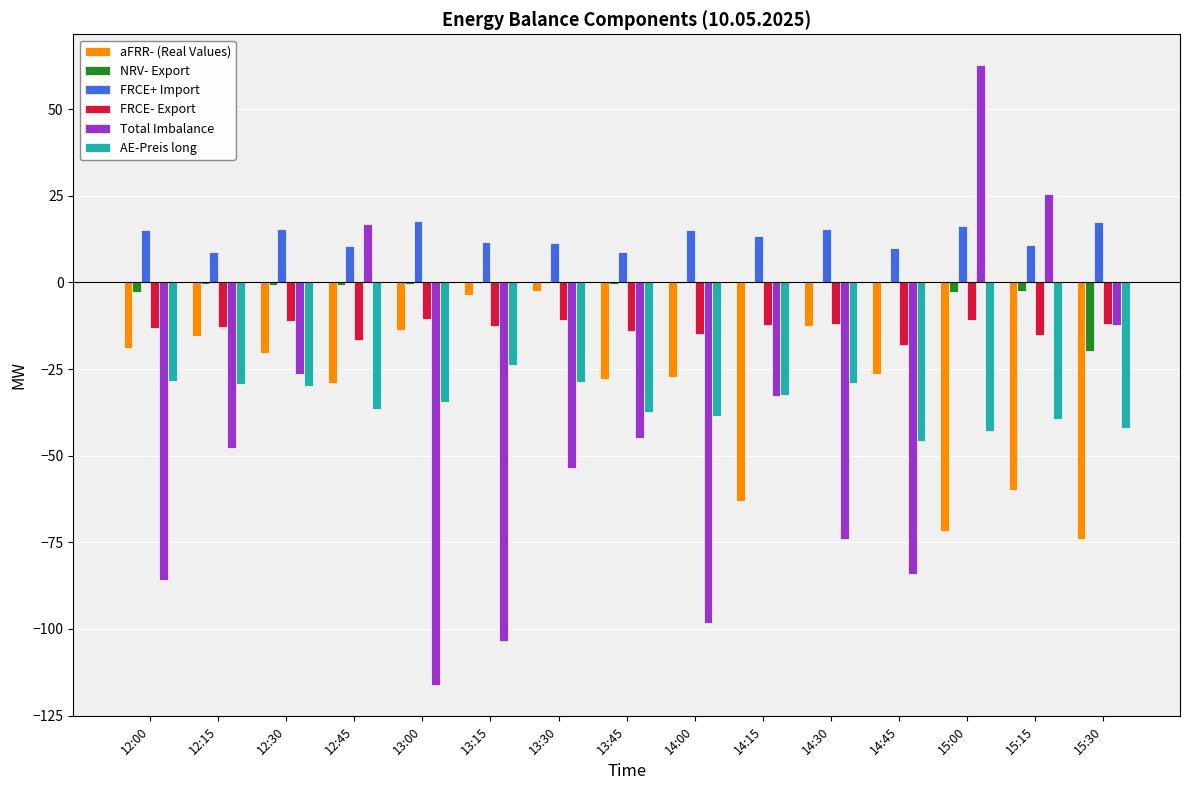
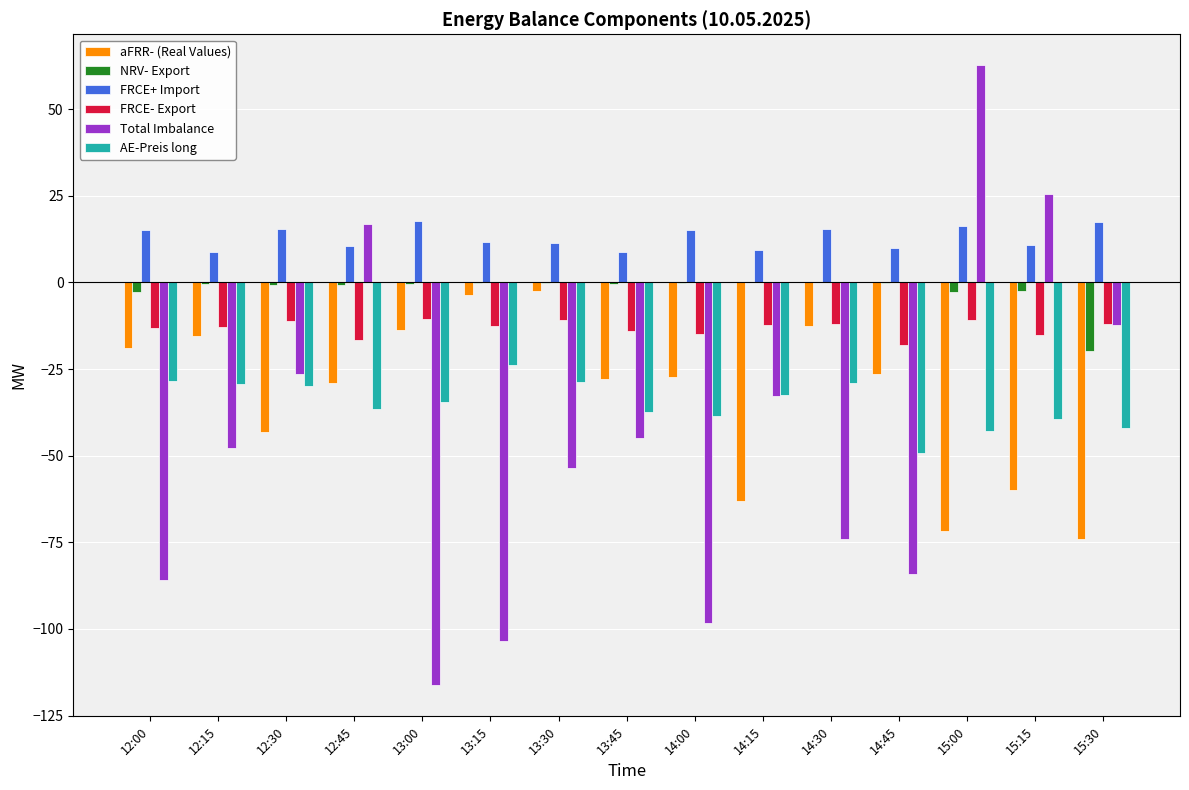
  {
    "aFRR- (Real Values)": {
      "12:00": -19,
      "12:15": -15,
-     "12:30": -20,
+     "12:30": -43,
      "12:45": -29,
      "13:00": -14,
      "13:15": -4,
      "13:30": -2,
      "13:45": -28,
      "14:00": -27,
      "14:15": -63,
      "14:30": -13,
      "14:45": -27,
      "15:00": -72,
      "15:15": -60,
      "15:30": -74
    },
    "NRV- Export": {
      "12:00": -3,
      "14:15": 0,
      "15:00": -3,
      "15:15": -2,
      "15:30": -20
    },
    "FRCE+ Import": {
      "12:00": 15,
      "12:15": 9,
      "12:30": 15,
      "12:45": 10,
      "13:00": 18,
      "13:15": 12,
      "13:30": 11,
      "13:45": 9,
      "14:00": 15,
-     "14:15": 13,
+     "14:15": 9,
      "14:30": 15,
      "14:45": 10,
      "15:00": 16,
      "15:15": 11,
      "15:30": 18
    },
    "FRCE- Export": {
      "12:00": -13,
      "12:15": -13,
      "12:30": -11,
      "12:45": -17,
      "13:00": -11,
      "13:15": -12,
      "13:30": -11,
      "13:45": -14,
      "14:00": -15,
      "14:15": -12,
      "14:30": -12,
      "14:45": -18,
      "15:00": -11,
      "15:15": -15,
      "15:30": -12
    },
    "Total Imbalance": {
      "12:00": -86,
      "12:15": -48,
      "12:30": -27,
      "12:45": 17,
      "13:00": -116,
      "13:15": -104,
      "13:30": -53,
      "13:45": -45,
      "14:00": -98,
      "14:15": -33,
      "14:30": -74,
      "14:45": -84,
      "15:00": 63,
      "15:15": 25,
      "15:30": -12
    },
    "AE-Preis long": {
      "12:00": -29,
      "12:15": -29,
      "12:30": -30,
      "12:45": -37,
      "13:00": -35,
      "13:15": -24,
      "13:30": -29,
      "13:45": -37,
      "14:00": -38,
      "14:15": -32,
      "14:30": -29,
-     "14:45": -46,
+     "14:45": -49,
      "15:00": -43,
      "15:15": -39,
      "15:30": -42
    }
  }
